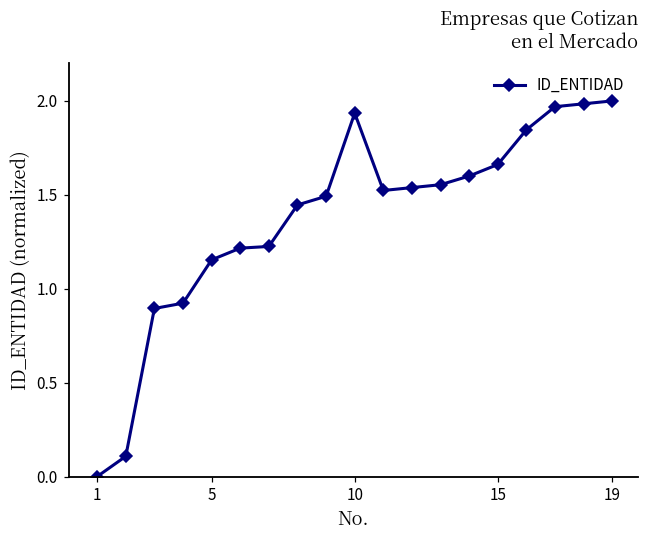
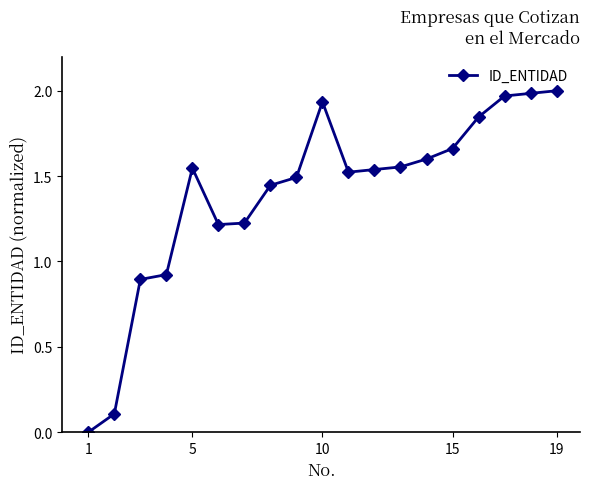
  {
    "1": 0.00,
-   "5": 1.15,
+   "5": 1.55,
    "10": 1.93,
    "15": 1.66,
    "19": 2.00
  }
